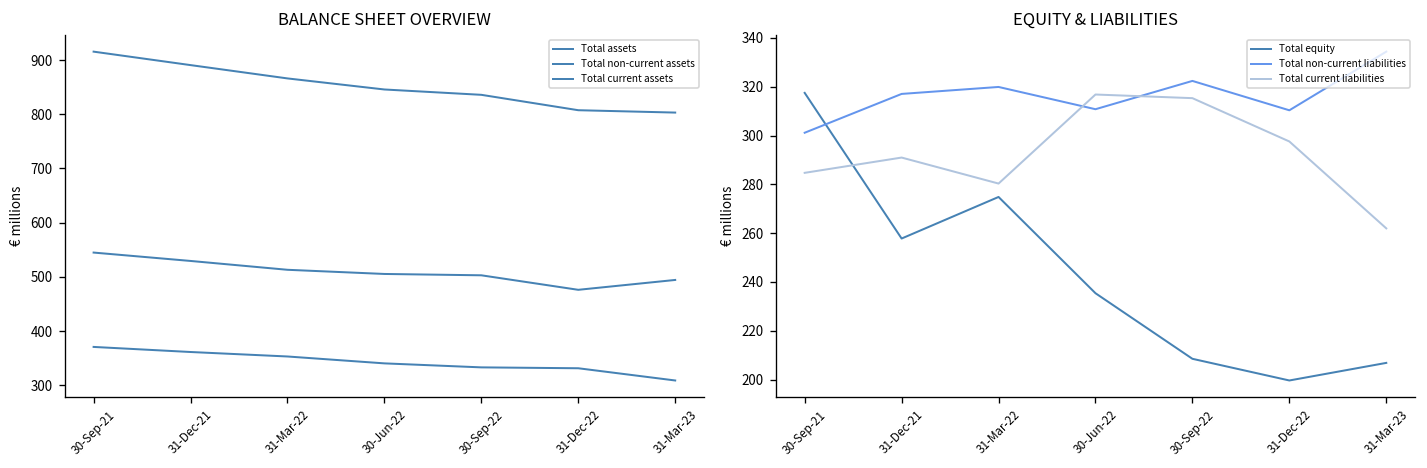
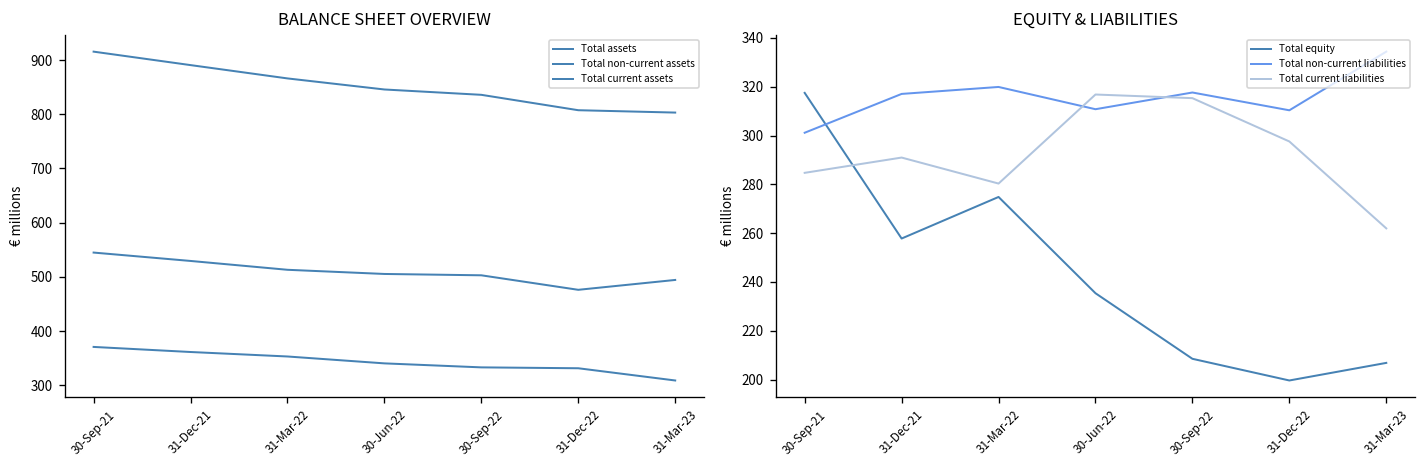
  {
    "EQUITY & LIABILITIES": {
      "Total equity": {
        "30-Sep-21": 317,
        "31-Dec-21": 258,
        "31-Mar-22": 275,
        "30-Jun-22": 235,
        "30-Sep-22": 208,
        "31-Dec-22": 200,
        "31-Mar-23": 207
      },
      "Total non-current liabilities": {
        "30-Sep-21": 301,
        "31-Dec-21": 317,
        "31-Mar-22": 320,
        "30-Jun-22": 311,
-       "30-Sep-22": 322,
+       "30-Sep-22": 318,
        "31-Dec-22": 310
      },
      "Total current liabilities": {
        "30-Sep-21": 285,
        "31-Dec-21": 291,
        "31-Mar-22": 280,
        "30-Jun-22": 317,
        "30-Sep-22": 315,
        "31-Dec-22": 298,
        "31-Mar-23": 262
      }
    }
  }
